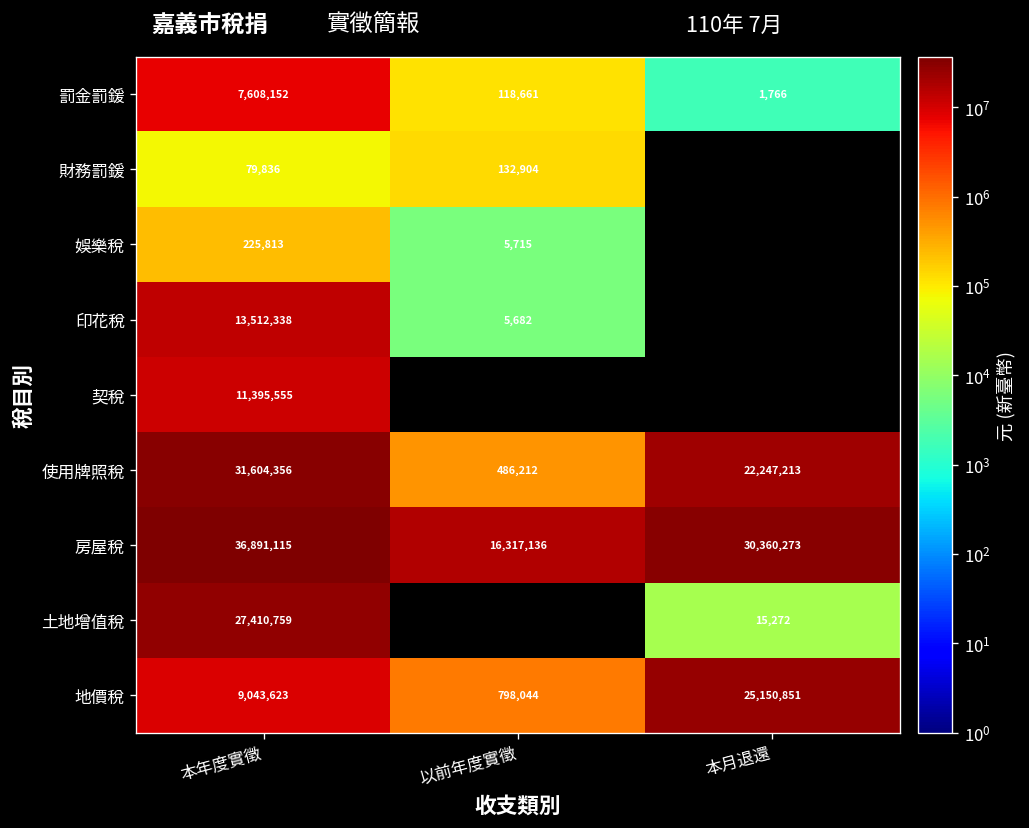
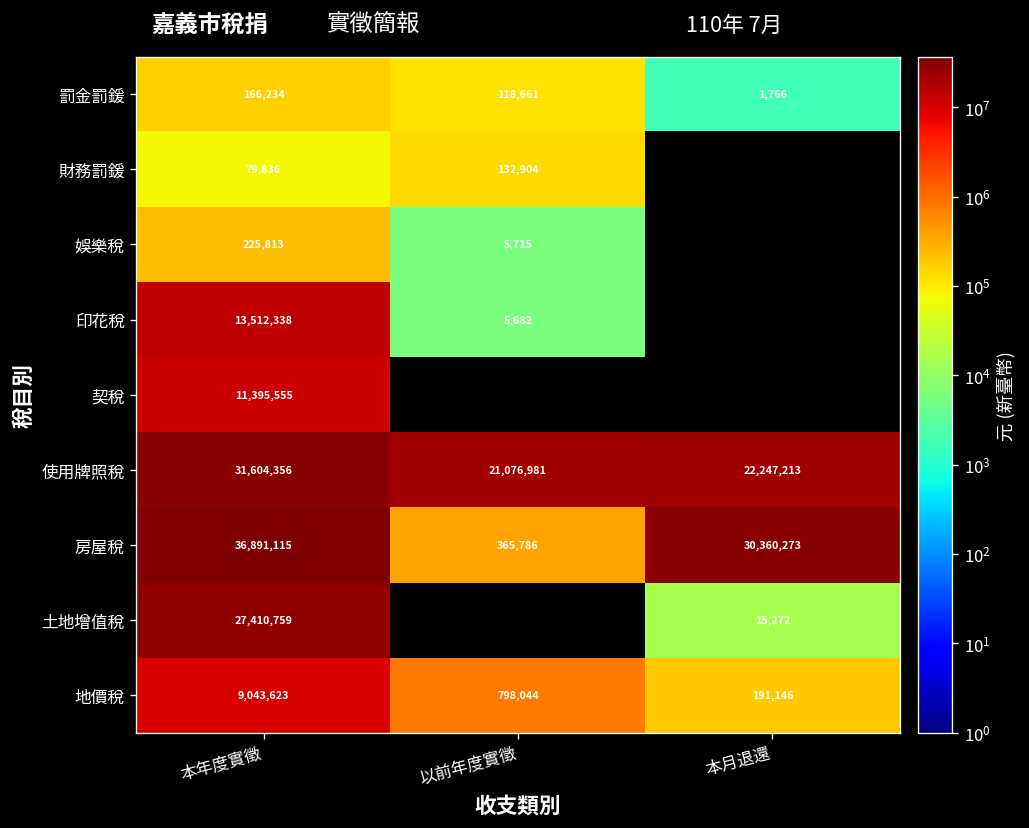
  {
    "罰金罰鍰": {
-     "本年度實徵": "7,608,152",
+     "本年度實徵": "166,234",
      "以前年度實徵": "118,661",
      "本月退還": "1,766"
    },
    "財務罰鍰": {
      "本年度實徵": "79,836",
      "以前年度實徵": "132,904"
    },
    "娛樂稅": {
      "本年度實徵": "225,813",
      "以前年度實徵": "5,715"
    },
    "印花稅": {
      "本年度實徵": "13,512,338",
      "以前年度實徵": "5,682"
    },
    "契稅": {
      "本年度實徵": "11,395,555"
    },
    "使用牌照稅": {
      "本年度實徵": "31,604,356",
-     "以前年度實徵": "486,212",
+     "以前年度實徵": "21,076,981",
      "本月退還": "22,247,213"
    },
    "房屋稅": {
      "本年度實徵": "36,891,115",
-     "以前年度實徵": "16,317,136",
+     "以前年度實徵": "365,786",
      "本月退還": "30,360,273"
    },
    "土地增值稅": {
      "本年度實徵": "27,410,759",
      "本月退還": "15,272"
    },
    "地價稅": {
      "本年度實徵": "9,043,623",
      "以前年度實徵": "798,044",
-     "本月退還": "25,150,851"
+     "本月退還": "191,146"
    }
  }
